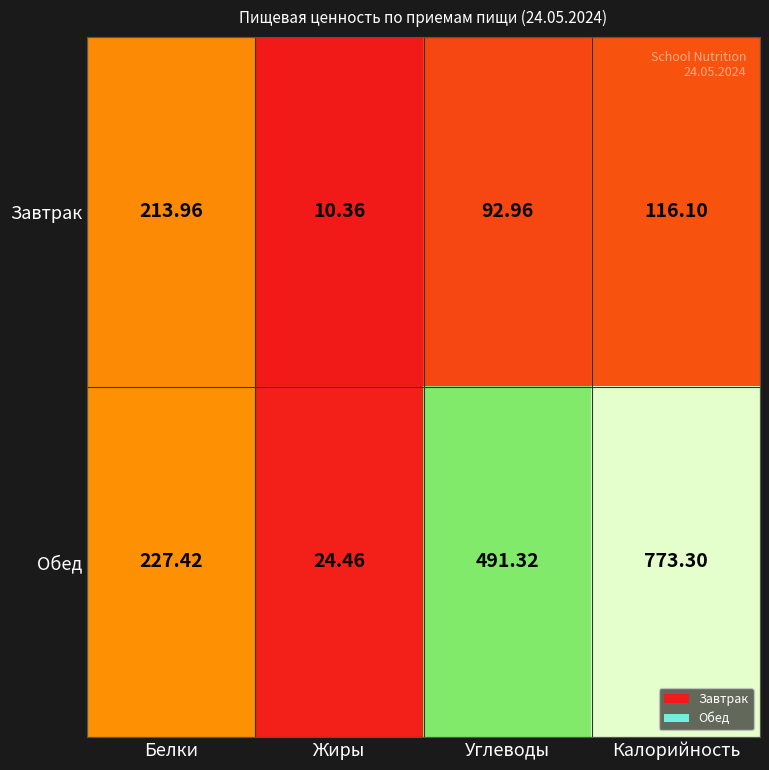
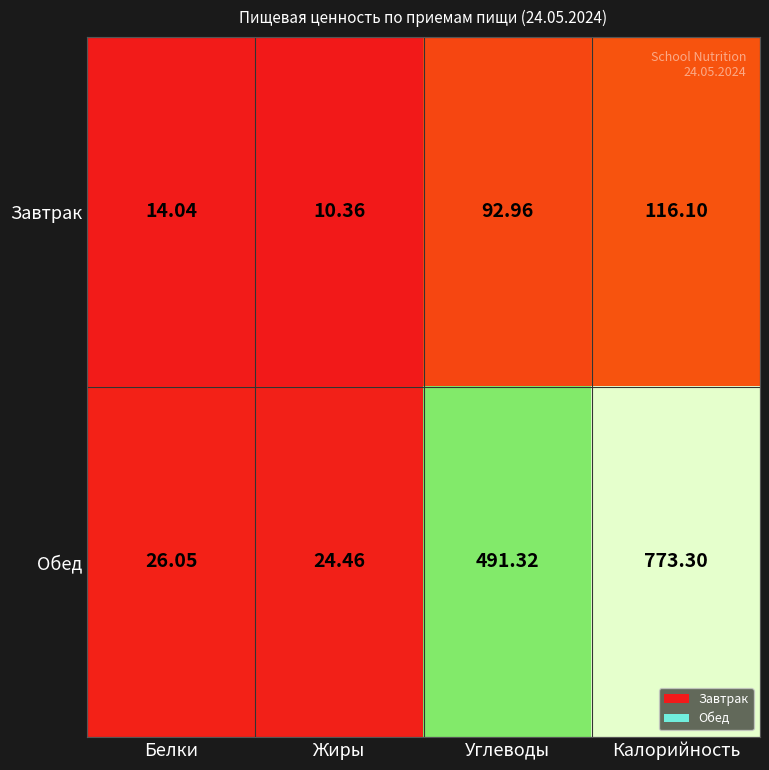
  {
    "Завтрак": {
-     "Белки": 213.96,
+     "Белки": 14.04,
      "Жиры": 10.36,
      "Углеводы": 92.96
    },
    "Обед": {
-     "Белки": 227.42,
+     "Белки": 26.05,
      "Жиры": 24.46,
      "Углеводы": 491.32,
      "Калорийность": 773.30
    }
  }
